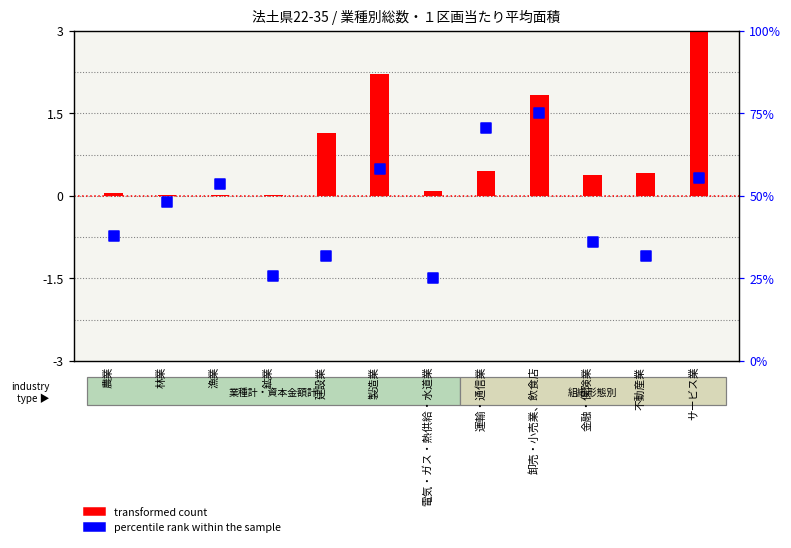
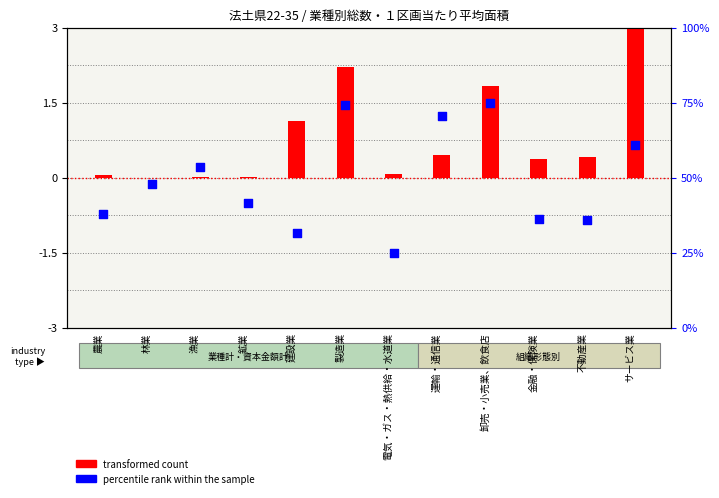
  {
    "percentile rank within the sample": {
-     "鉱業": -1.5,
-     "製造業": 0.5,
-     "不動産業": -1.1,
-     "サービス業": 0.3
+     "鉱業": -0.5,
+     "製造業": 1.5,
+     "不動産業": -0.8,
+     "サービス業": 0.7
    }
  }
